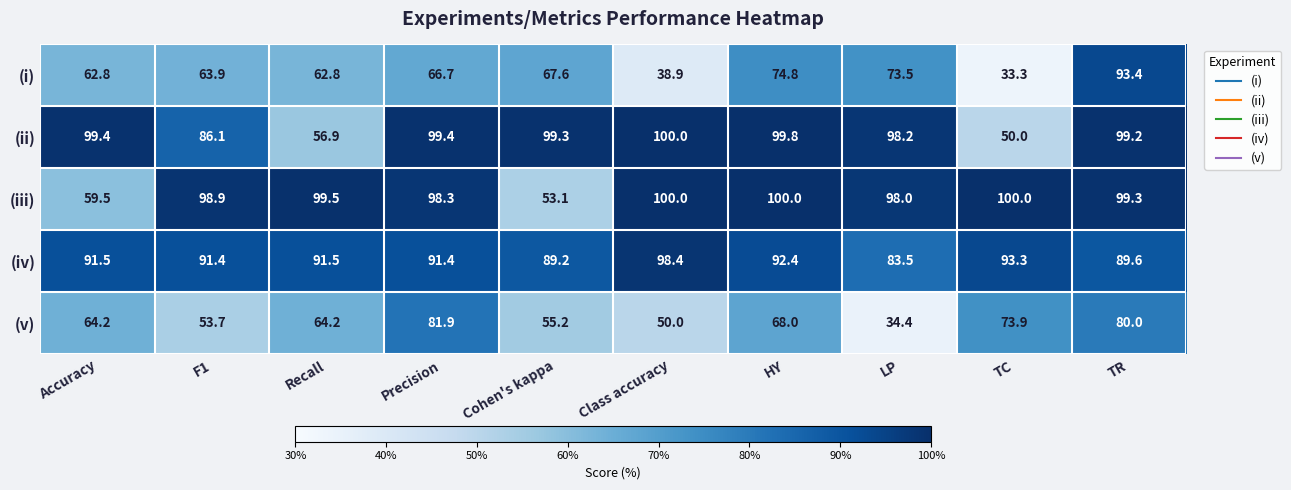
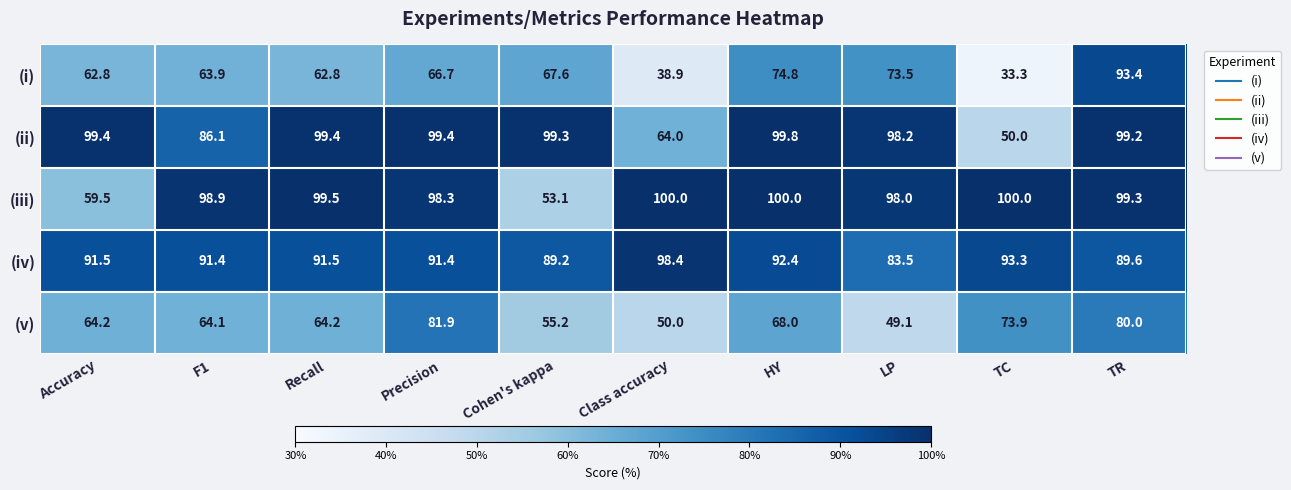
  {
    "(i)": {
      "Accuracy": 62.8,
      "F1": 63.9,
      "Recall": 62.8,
      "Precision": 66.7,
      "Cohen's kappa": 67.6,
      "Class accuracy": 38.9,
      "HY": 74.8,
      "LP": 73.5,
      "TC": 33.3,
      "TR": 93.4
    },
    "(ii)": {
      "Accuracy": 99.4,
      "F1": 86.1,
-     "Recall": 56.9,
+     "Recall": 99.4,
      "Precision": 99.4,
      "Cohen's kappa": 99.3,
-     "Class accuracy": 100.0,
+     "Class accuracy": 64.0,
      "HY": 99.8,
      "LP": 98.2,
      "TC": 50.0,
      "TR": 99.2
    },
    "(iii)": {
      "Accuracy": 59.5,
      "F1": 98.9,
      "Recall": 99.5,
      "Precision": 98.3,
      "Cohen's kappa": 53.1,
      "Class accuracy": 100.0,
      "HY": 100.0,
      "LP": 98.0,
      "TC": 100.0,
      "TR": 99.3
    },
    "(iv)": {
      "Accuracy": 91.5,
      "F1": 91.4,
      "Recall": 91.5,
      "Precision": 91.4,
      "Cohen's kappa": 89.2,
      "Class accuracy": 98.4,
      "HY": 92.4,
      "LP": 83.5,
      "TC": 93.3,
      "TR": 89.6
    },
    "(v)": {
      "Accuracy": 64.2,
-     "F1": 53.7,
+     "F1": 64.1,
      "Recall": 64.2,
      "Precision": 81.9,
      "Cohen's kappa": 55.2,
      "Class accuracy": 50.0,
      "HY": 68.0,
-     "LP": 34.4,
+     "LP": 49.1,
      "TC": 73.9,
      "TR": 80.0
    }
  }
